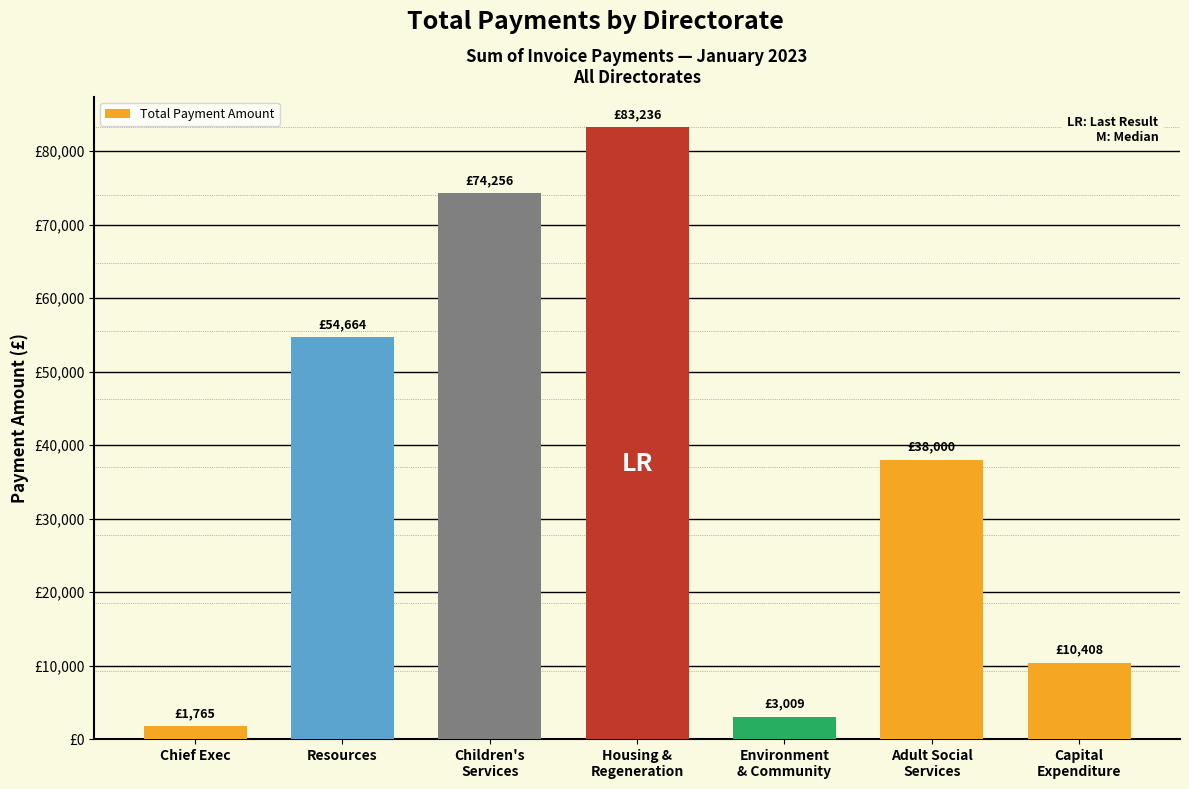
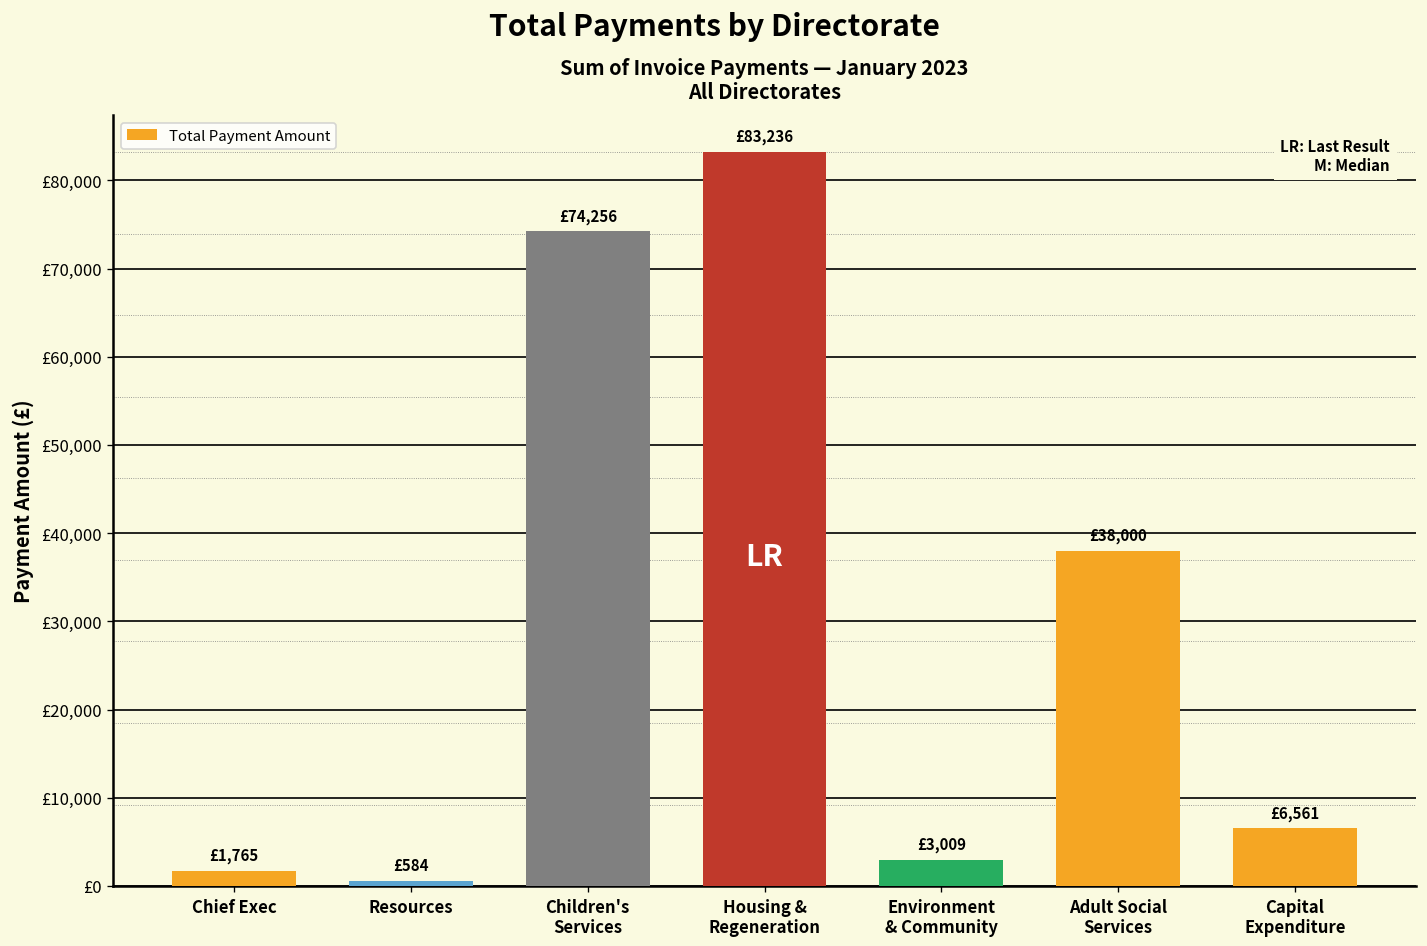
  {
    "Chief Exec": "£1,765",
-   "Resources": "£54,664",
+   "Resources": "£584",
    "Children's Services": "£74,256",
    "Housing & Regeneration": "£83,236",
    "Environment & Community": "£3,009",
    "Adult Social Services": "£38,000",
-   "Capital Expenditure": "£10,408"
+   "Capital Expenditure": "£6,561"
  }
